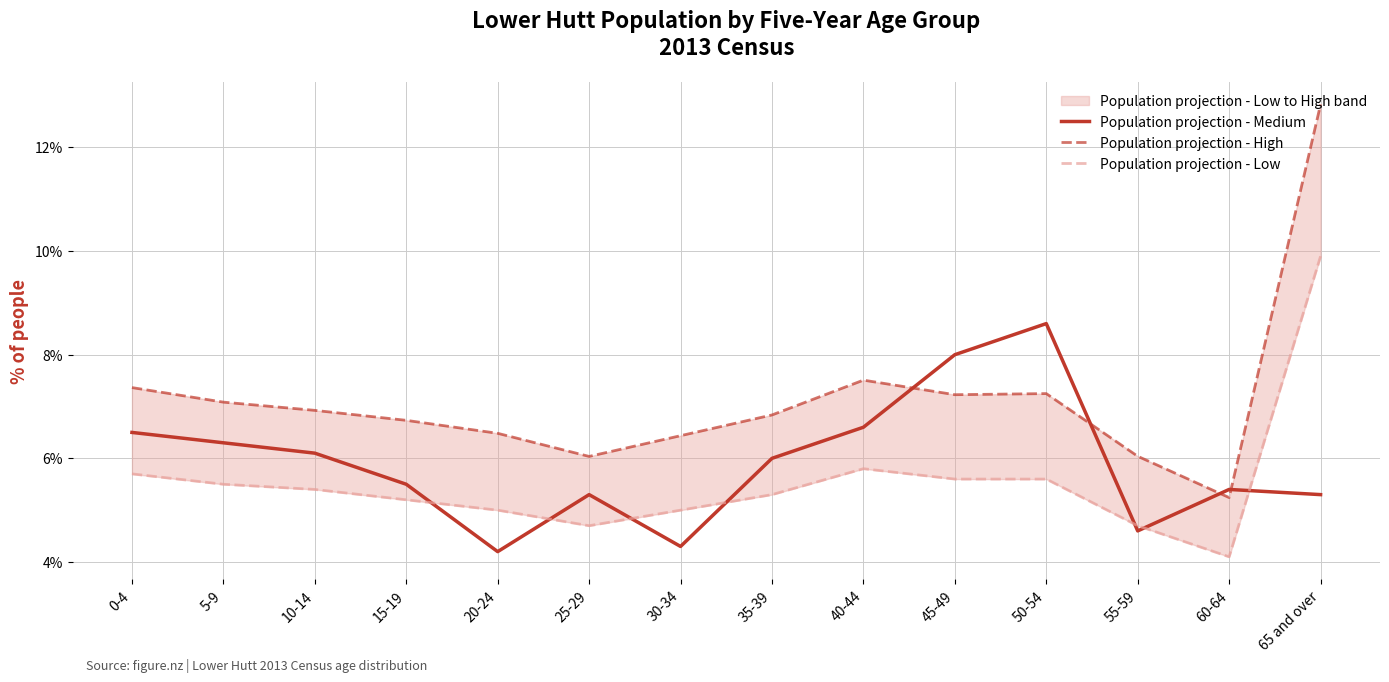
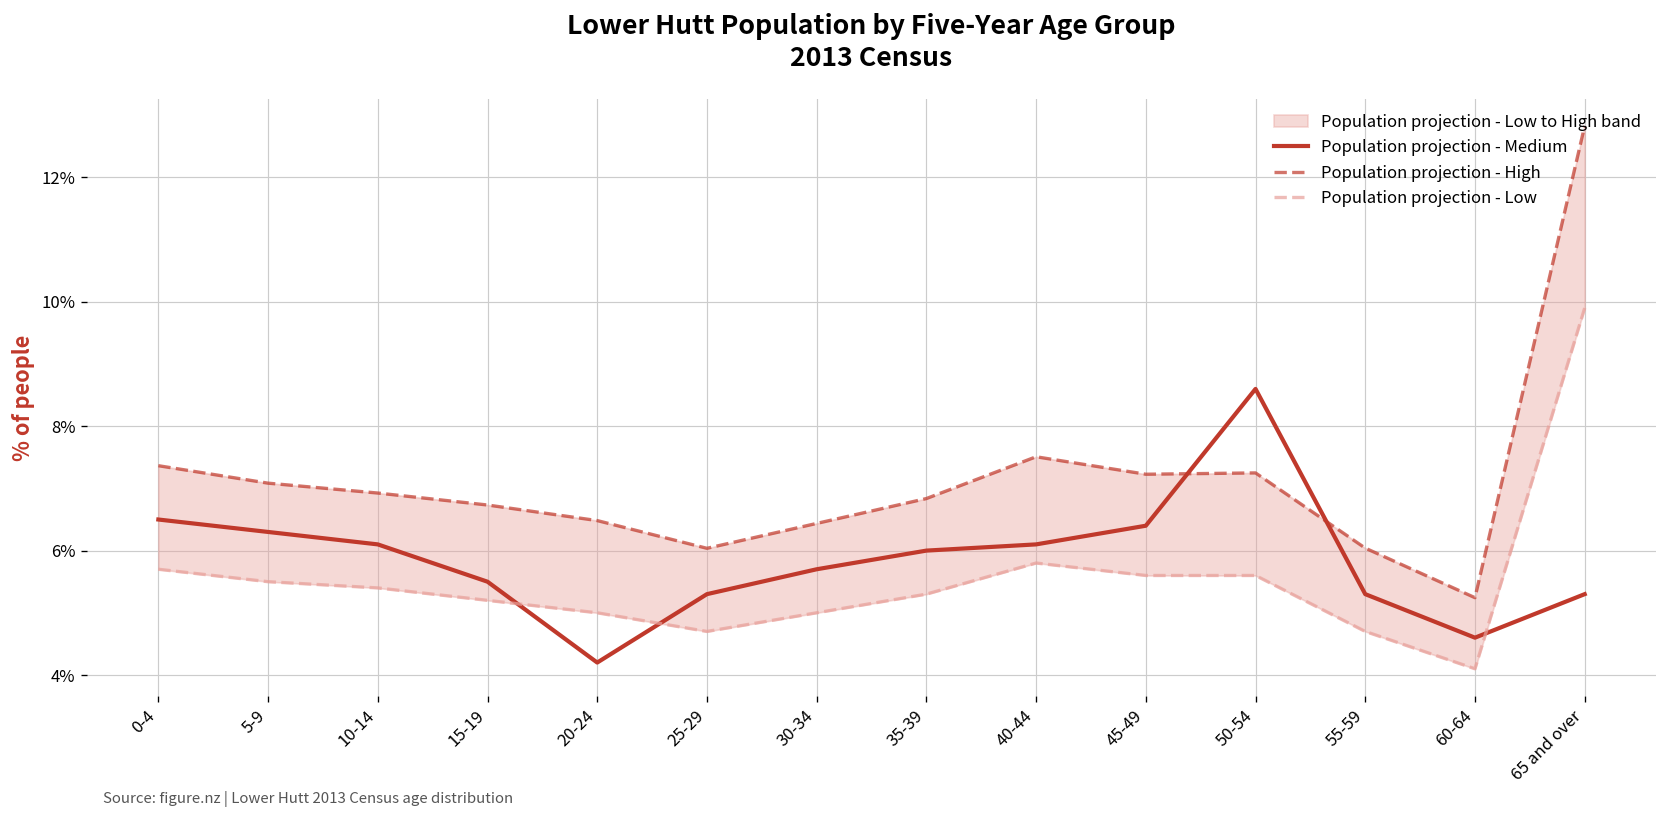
  {
    "Population projection - Medium": {
      "0-4": "6.5%",
      "5-9": "6.3%",
      "10-14": "6.1%",
      "15-19": "5.5%",
      "20-24": "4.2%",
      "25-29": "5.3%",
-     "30-34": "4.3%",
+     "30-34": "5.7%",
      "35-39": "6.0%",
-     "40-44": "6.6%",
-     "45-49": "8.0%",
+     "40-44": "6.1%",
+     "45-49": "6.4%",
      "50-54": "8.6%",
-     "55-59": "4.6%",
-     "60-64": "5.4%",
+     "55-59": "5.3%",
+     "60-64": "4.6%",
      "65 and over": "5.3%"
    }
  }
